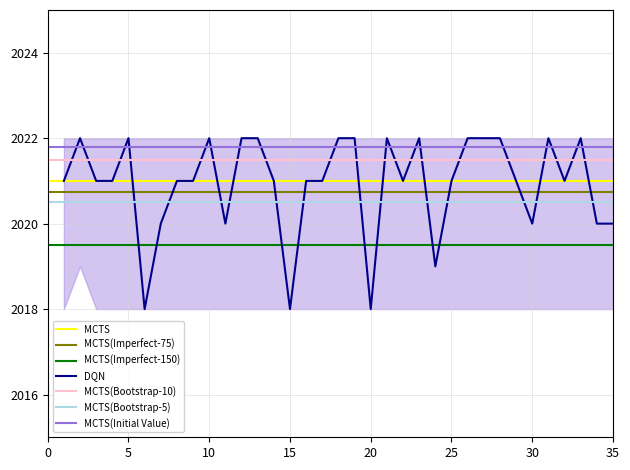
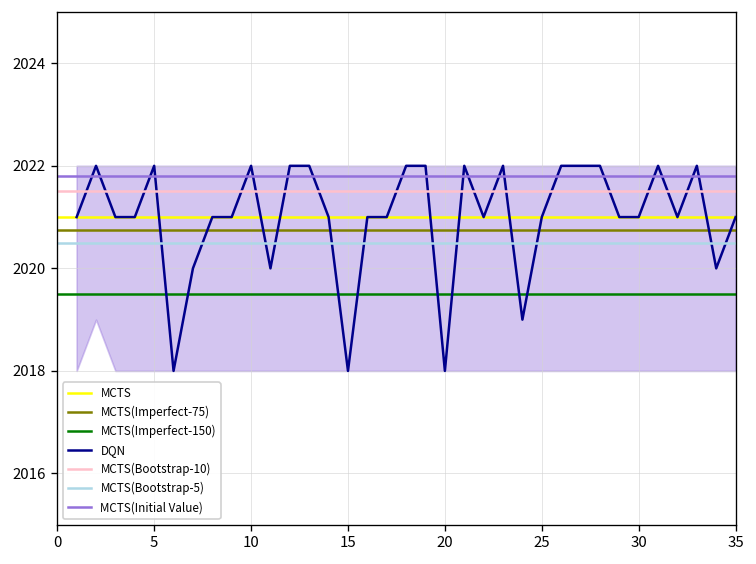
  {
    "DQN": {
      "15": 2018,
      "20": 2018,
      "25": 2021,
-     "30": 2020,
-     "35": 2020
+     "30": 2021,
+     "35": 2021
    }
  }
